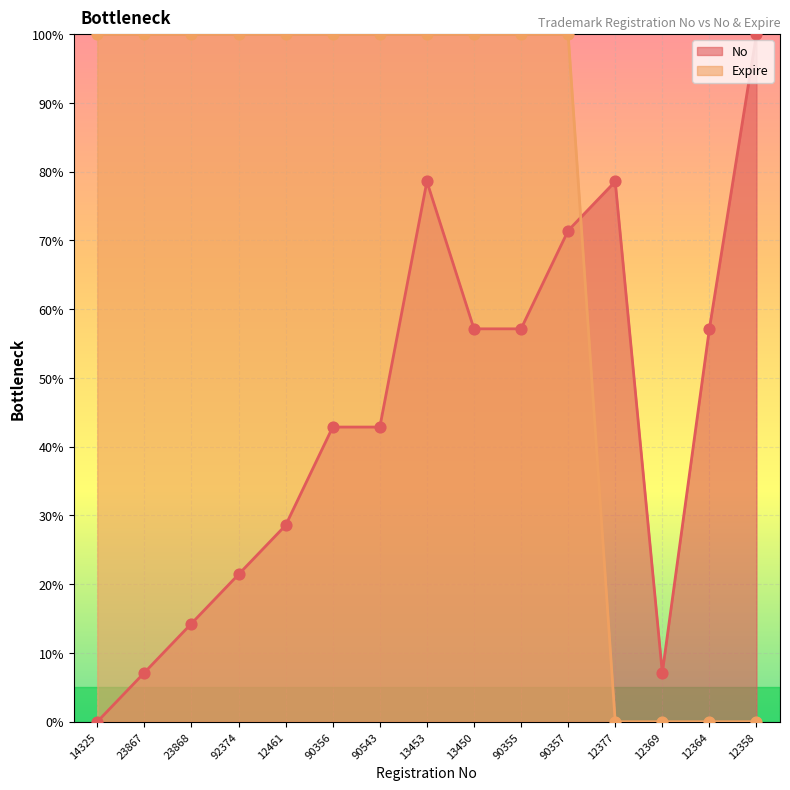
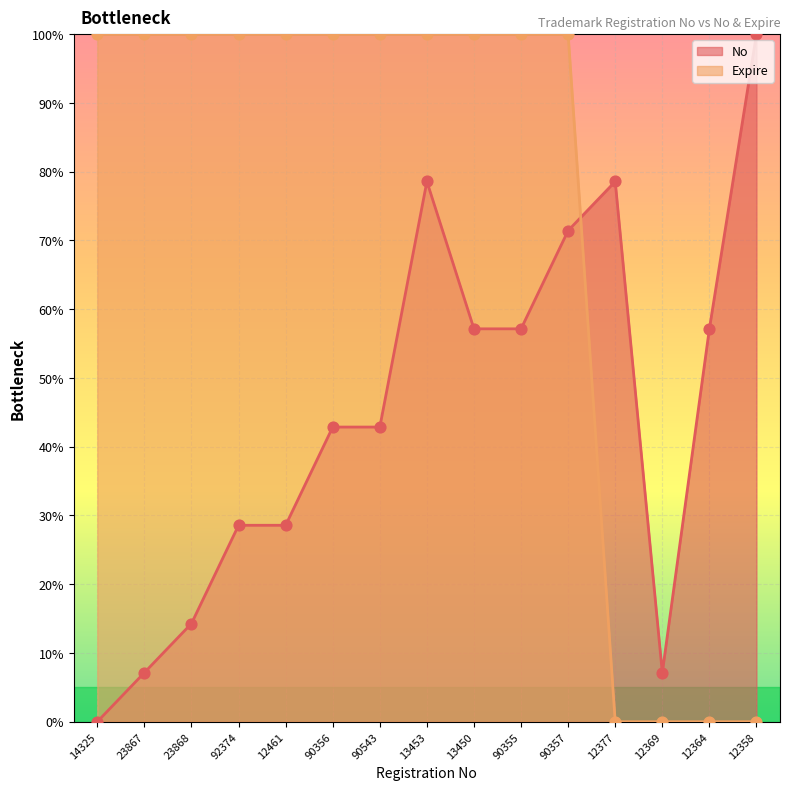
  {
    "No": {
      "23867": "7%",
      "23868": "14%",
-     "92374": "21%",
+     "92374": "29%",
      "12461": "29%",
      "90356": "43%",
      "90543": "43%",
      "13453": "79%",
      "13450": "57%",
      "90355": "57%",
      "90357": "71%",
      "12377": "79%",
      "12369": "7%",
      "12364": "57%",
      "12358": "100%"
    },
    "Expire": {
      "14325": "100%",
      "23867": "100%",
      "23868": "100%",
      "92374": "100%",
      "12461": "100%",
      "90356": "100%",
      "90543": "100%",
      "13453": "100%",
      "13450": "100%",
      "90355": "100%",
      "90357": "100%"
    }
  }
